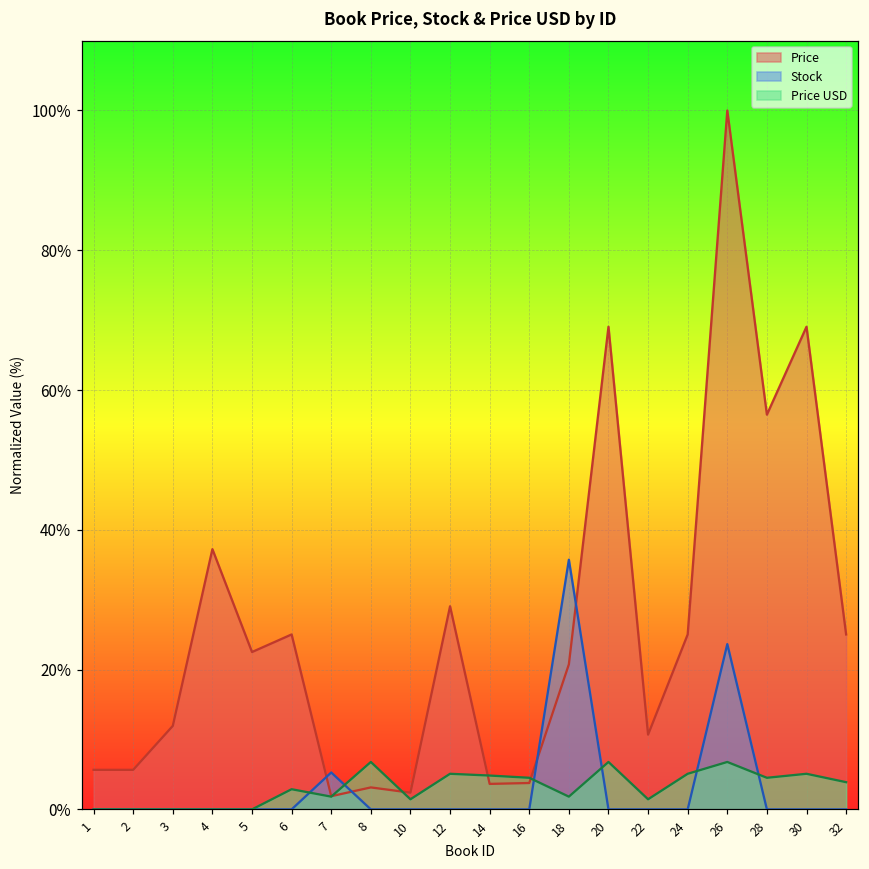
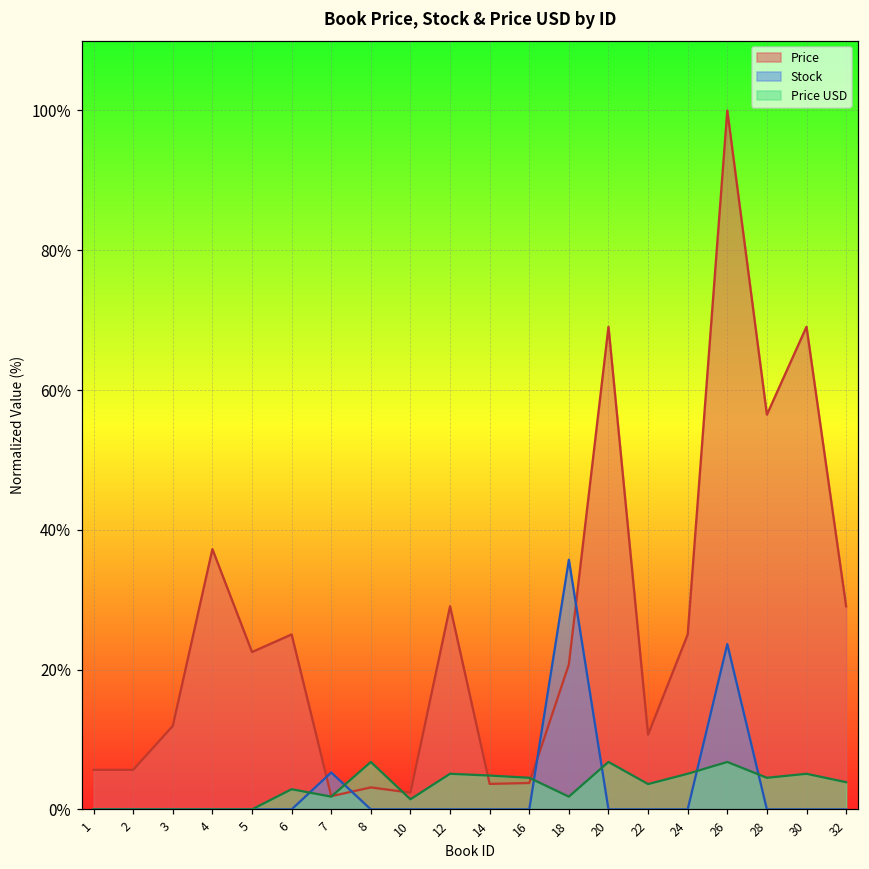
  {
    "Price": {
      "1": "6%",
      "2": "6%",
      "3": "12%",
      "4": "37%",
      "5": "23%",
      "6": "25%",
      "8": "3%",
      "10": "2%",
      "12": "29%",
      "14": "4%",
      "16": "4%",
      "18": "21%",
      "20": "69%",
      "22": "11%",
      "24": "25%",
      "26": "100%",
      "28": "56%",
      "30": "69%",
-     "32": "25%"
+     "32": "29%"
    },
    "Stock": {
      "6": "0%",
      "7": "5%",
      "8": "0%",
      "10": "0%",
      "12": "0%",
      "14": "0%",
      "16": "0%",
      "18": "36%",
      "20": "0%",
      "22": "0%",
      "24": "0%",
      "26": "24%",
      "28": "0%",
      "30": "0%",
      "32": "0%"
    },
    "Price USD": {
      "6": "3%",
      "8": "7%",
      "10": "1%",
      "12": "5%",
      "14": "5%",
      "16": "5%",
      "18": "2%",
      "20": "7%",
-     "22": "1%",
+     "22": "4%",
      "24": "5%",
      "26": "7%",
      "28": "5%",
      "30": "5%",
      "32": "4%"
    }
  }
